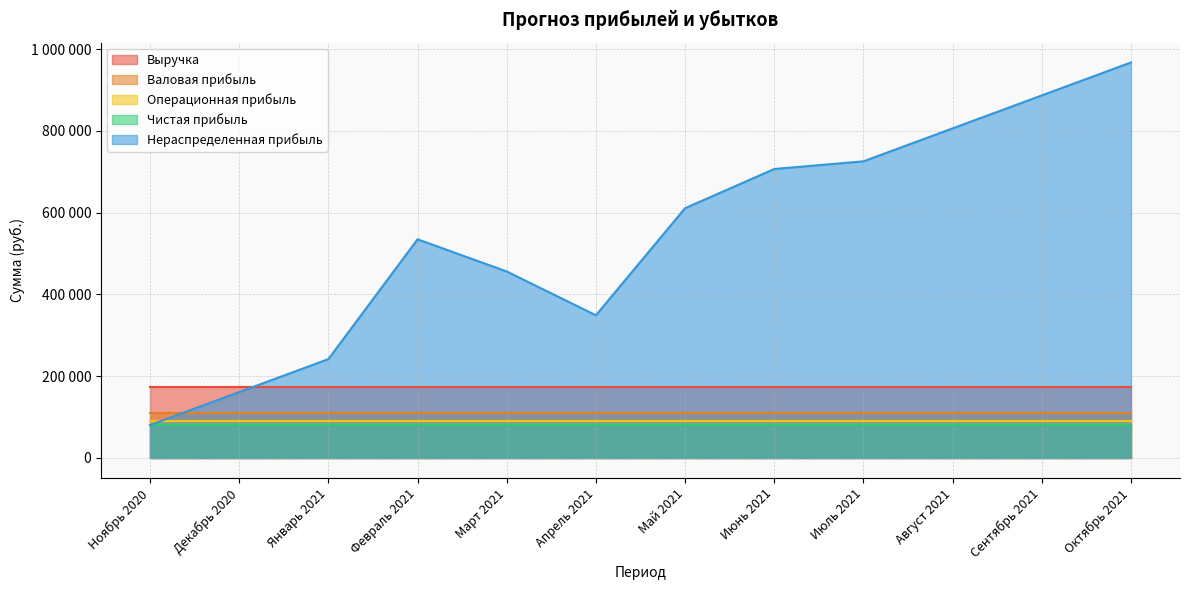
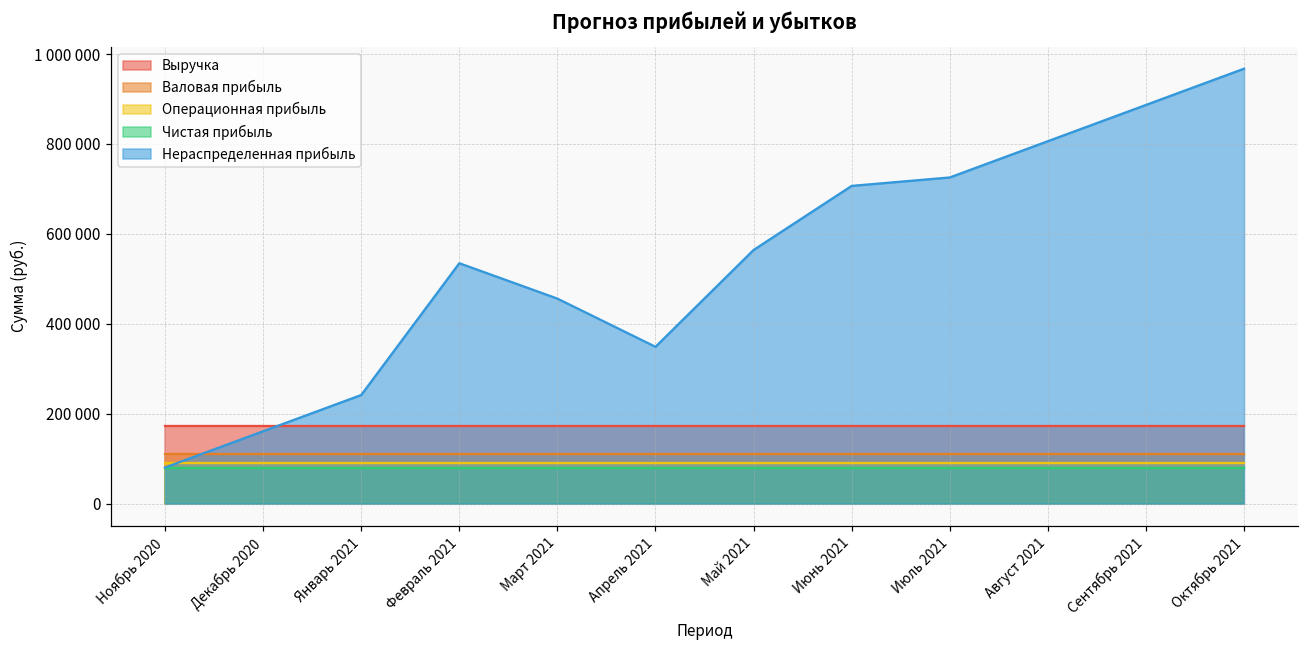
  {
    "Операционная прибыль": {
      "Ноябрь 2020": 90000,
      "Декабрь 2020": 90000,
      "Январь 2021": 90000,
      "Февраль 2021": 90000,
      "Март 2021": 90000,
      "Апрель 2021": 90000,
      "Май 2021": 90000,
      "Июнь 2021": 90000,
      "Июль 2021": 90000,
      "Август 2021": 90000,
      "Сентябрь 2021": 90000,
      "Октябрь 2021": 90000
    },
    "Чистая прибыль": {
      "Декабрь 2020": 80000,
      "Январь 2021": 80000,
      "Февраль 2021": 80000,
      "Март 2021": 80000,
      "Апрель 2021": 80000,
      "Май 2021": 80000,
      "Июнь 2021": 80000,
      "Июль 2021": 80000,
      "Август 2021": 80000,
      "Сентябрь 2021": 80000,
      "Октябрь 2021": 80000
    },
    "Нераспределенная прибыль": {
      "Декабрь 2020": 160000,
      "Январь 2021": 240000,
      "Февраль 2021": 530000,
      "Март 2021": 460000,
      "Апрель 2021": 350000,
-     "Май 2021": 610000,
+     "Май 2021": 560000,
      "Июнь 2021": 710000,
      "Июль 2021": 730000,
      "Август 2021": 810000,
      "Сентябрь 2021": 890000,
      "Октябрь 2021": 970000
    }
  }
